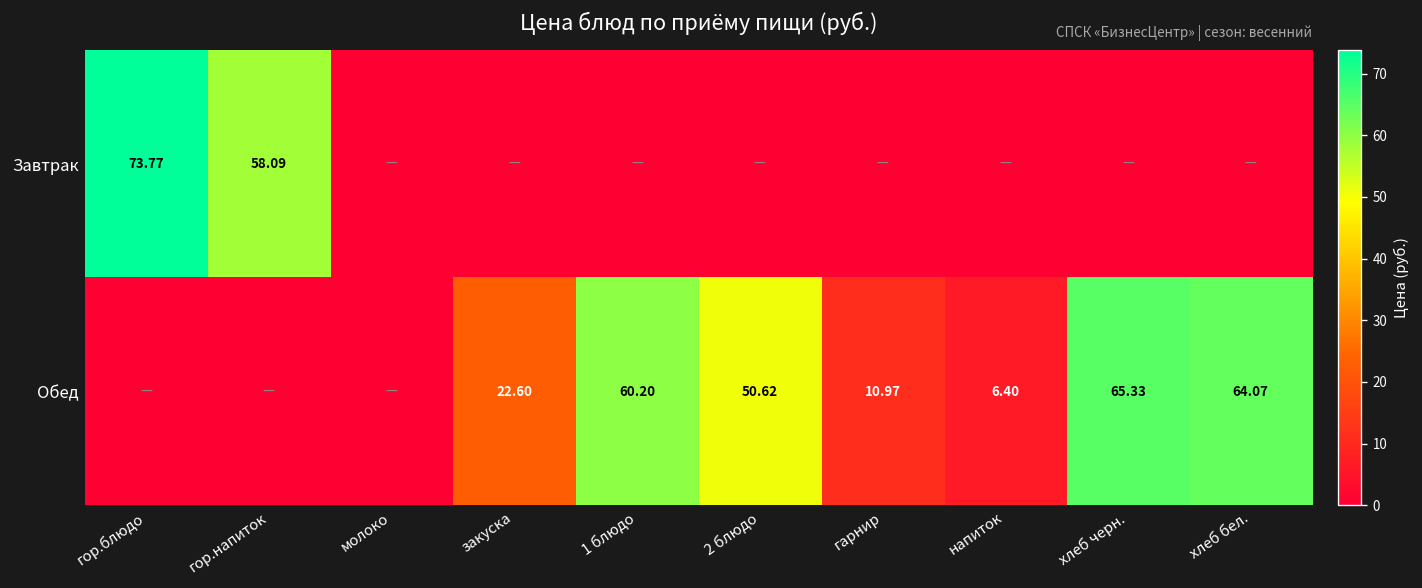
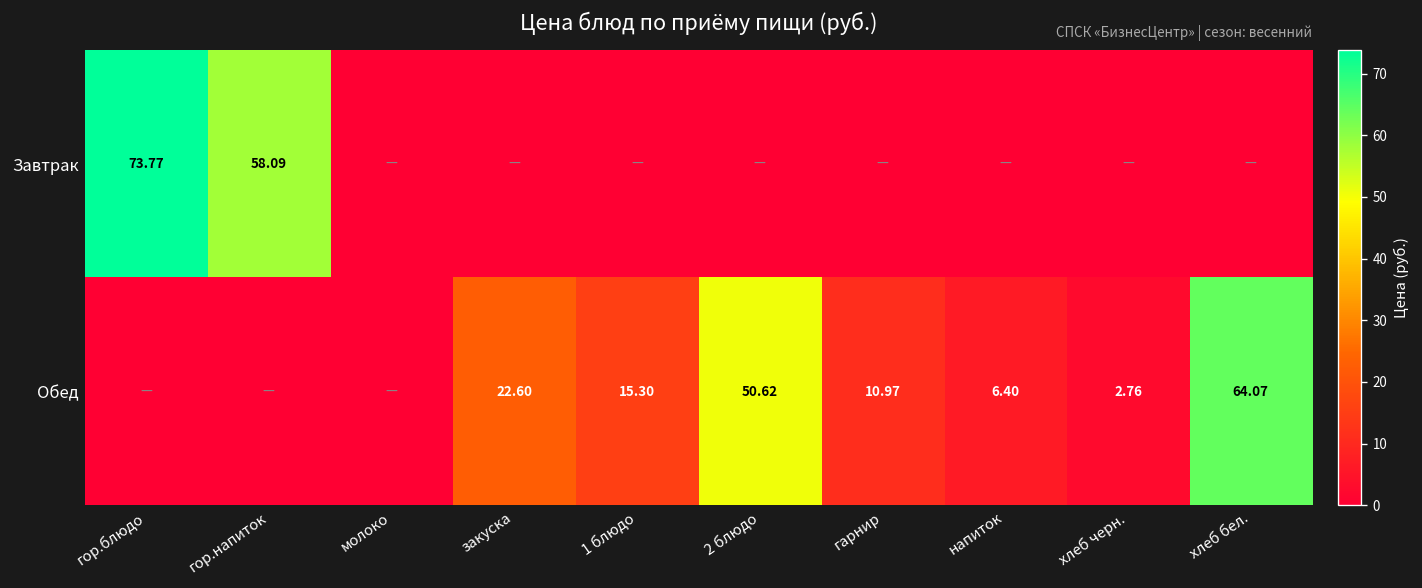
  {
    "Завтрак": {
      "гор.блюдо": 73.77,
      "гор.напиток": 58.09
    },
    "Обед": {
      "закуска": 22.60,
-     "1 блюдо": 60.20,
+     "1 блюдо": 15.30,
      "2 блюдо": 50.62,
      "гарнир": 10.97,
      "напиток": 6.40,
-     "хлеб черн.": 65.33,
+     "хлеб черн.": 2.76,
      "хлеб бел.": 64.07
    }
  }
